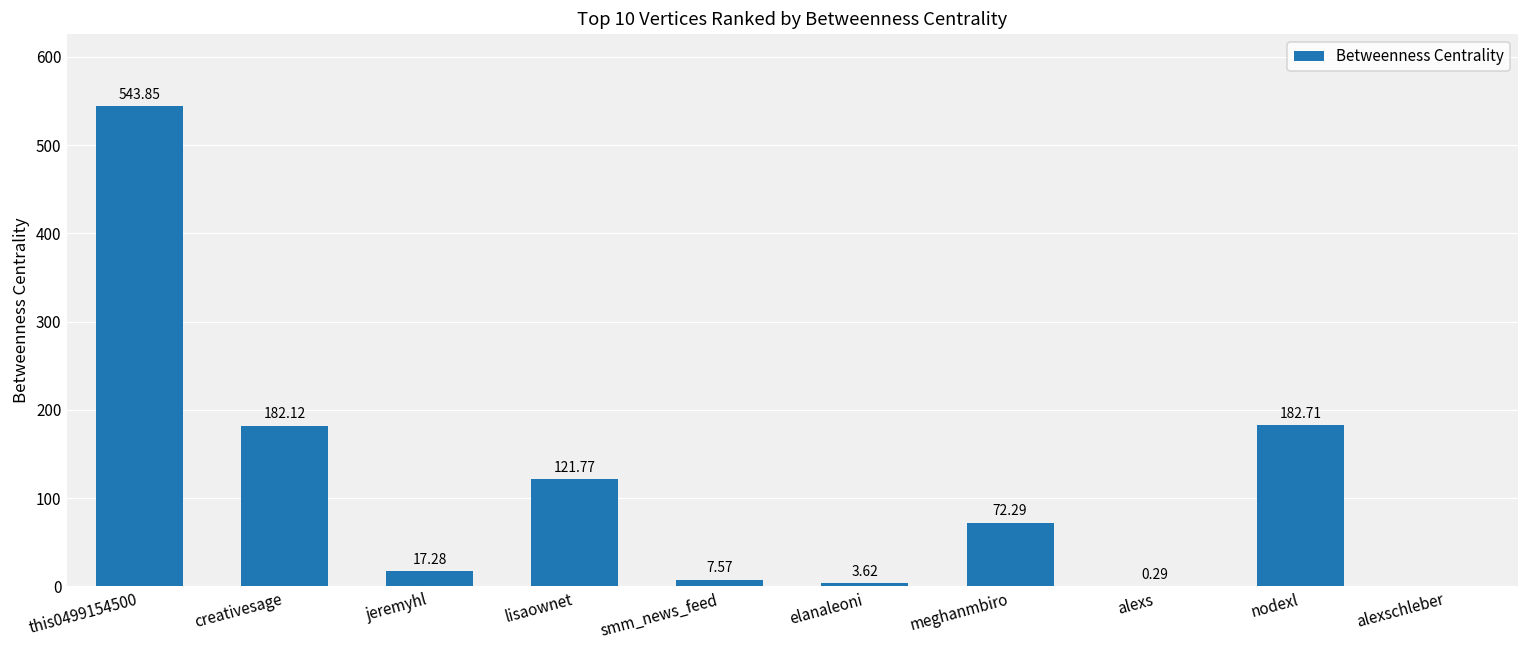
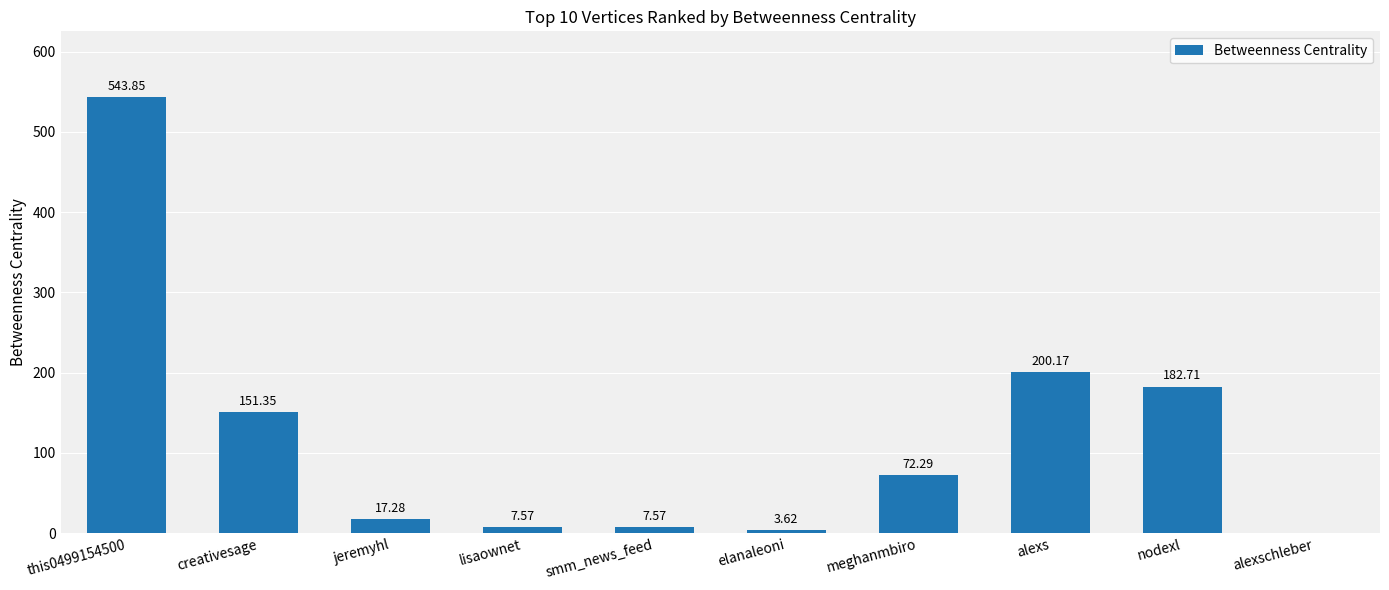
  {
    "this0499154500": 543.85,
-   "creativesage": 182.12,
+   "creativesage": 151.35,
    "jeremyhl": 17.28,
-   "lisaownet": 121.77,
+   "lisaownet": 7.57,
    "smm_news_feed": 7.57,
    "elanaleoni": 3.62,
    "meghanmbiro": 72.29,
-   "alexs": 0.29,
+   "alexs": 200.17,
    "nodexl": 182.71
  }
